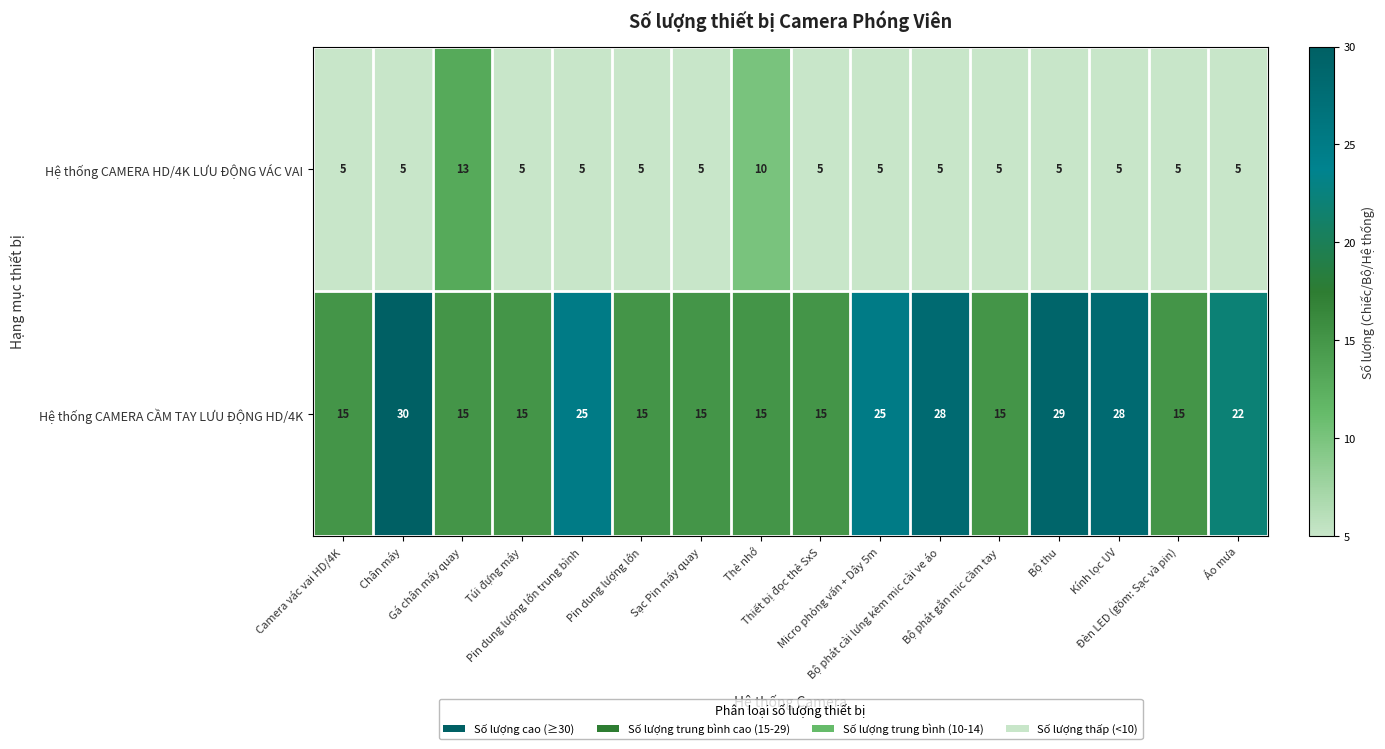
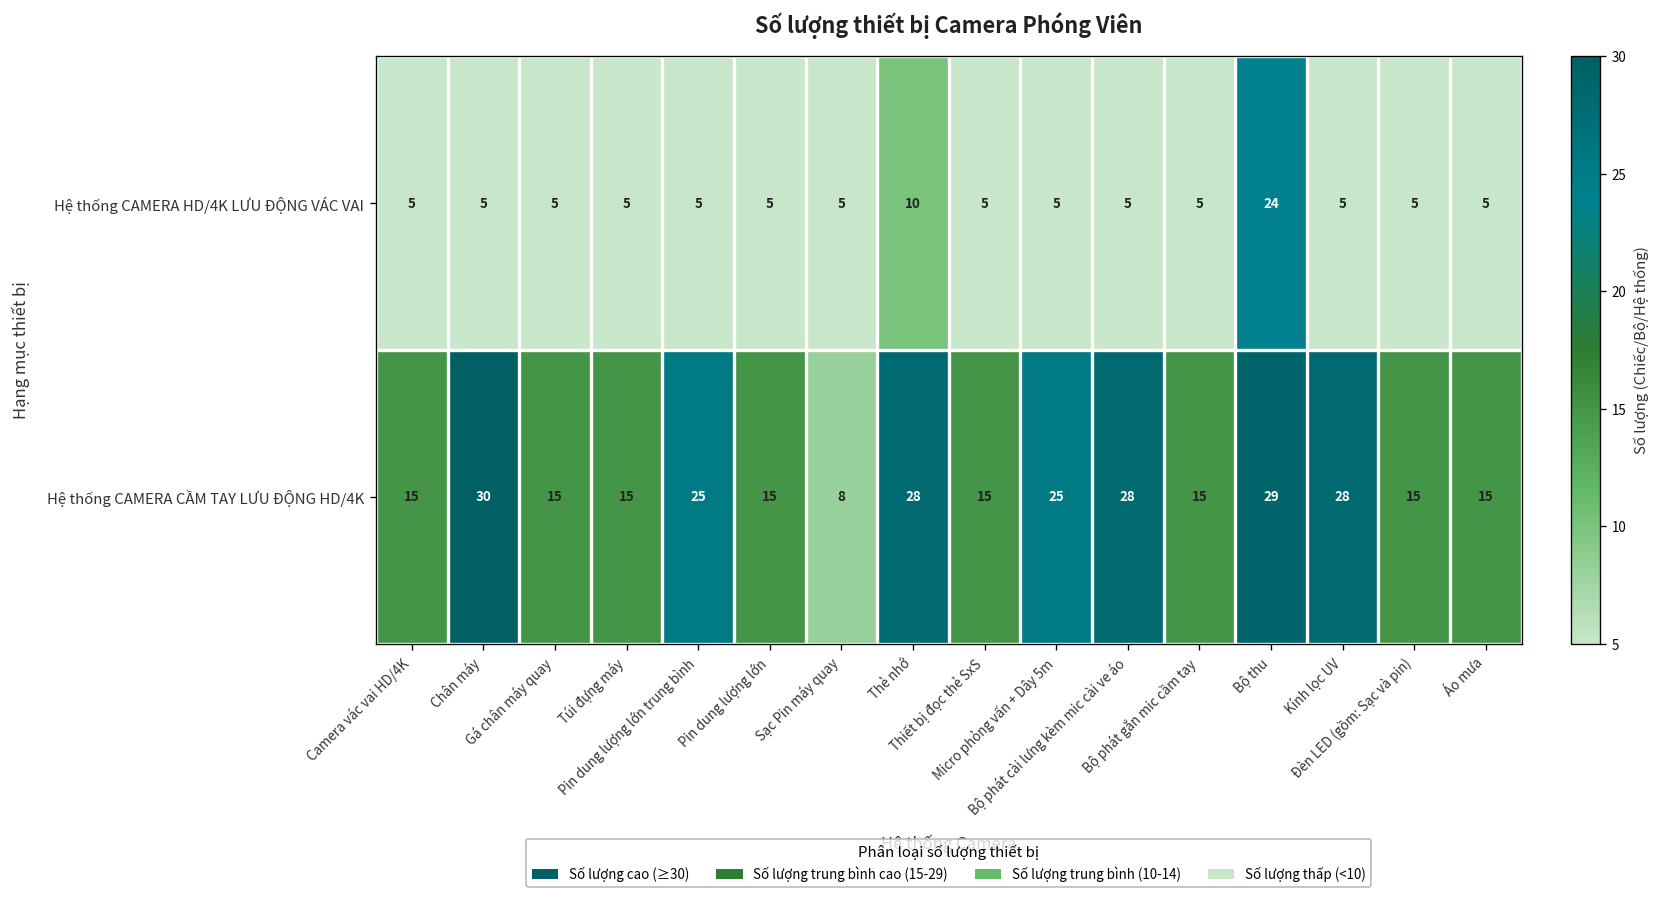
  {
    "Hệ thống CAMERA HD/4K LƯU ĐỘNG VÁC VAI": {
      "Camera vác vai HD/4K": 5,
      "Chân máy": 5,
-     "Gá chân máy quay": 13,
+     "Gá chân máy quay": 5,
      "Túi đựng máy": 5,
      "Pin dung lượng lớn trung bình": 5,
      "Pin dung lượng lớn": 5,
      "Sạc Pin máy quay": 5,
      "Thẻ nhớ": 10,
      "Thiết bị đọc thẻ SxS": 5,
      "Micro phỏng vấn + Dây 5m": 5,
      "Bộ phát cài lưng kèm mic cài ve áo": 5,
      "Bộ phát gắn mic cầm tay": 5,
-     "Bộ thu": 5,
+     "Bộ thu": 24,
      "Kính lọc UV": 5,
      "Đèn LED (gồm: Sạc và pin)": 5,
      "Áo mưa": 5
    },
    "Hệ thống CAMERA CẦM TAY LƯU ĐỘNG HD/4K": {
      "Camera vác vai HD/4K": 15,
      "Chân máy": 30,
      "Gá chân máy quay": 15,
      "Túi đựng máy": 15,
      "Pin dung lượng lớn trung bình": 25,
      "Pin dung lượng lớn": 15,
-     "Sạc Pin máy quay": 15,
-     "Thẻ nhớ": 15,
+     "Sạc Pin máy quay": 8,
+     "Thẻ nhớ": 28,
      "Thiết bị đọc thẻ SxS": 15,
      "Micro phỏng vấn + Dây 5m": 25,
      "Bộ phát cài lưng kèm mic cài ve áo": 28,
      "Bộ phát gắn mic cầm tay": 15,
      "Bộ thu": 29,
      "Kính lọc UV": 28,
      "Đèn LED (gồm: Sạc và pin)": 15,
-     "Áo mưa": 22
+     "Áo mưa": 15
    }
  }
